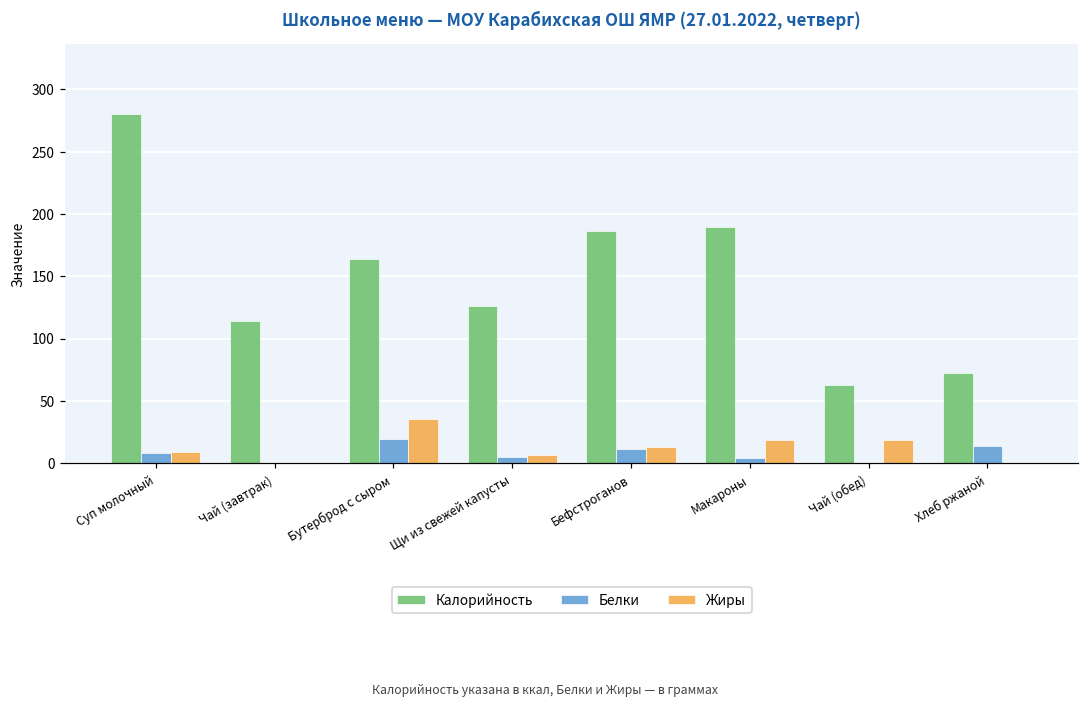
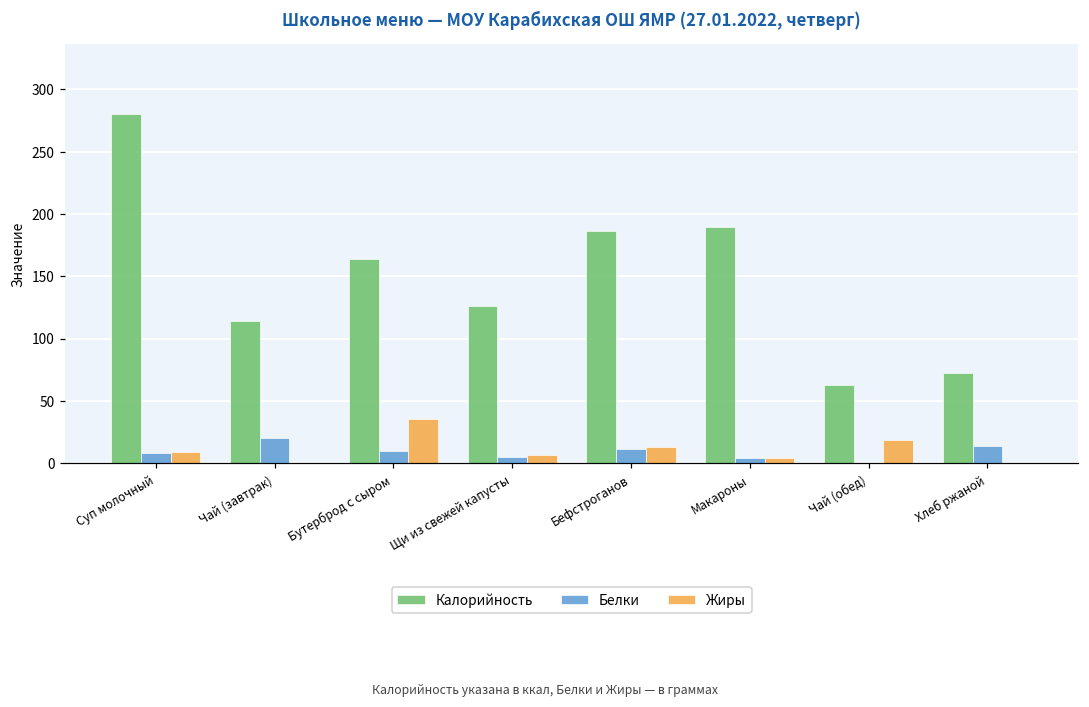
  {
    "Калорийность": {
      "Суп молочный": 281,
      "Чай (завтрак)": 114,
      "Бутерброд с сыром": 164,
      "Щи из свежей капусты": 126,
      "Бефстроганов": 186,
      "Макароны": 190,
      "Чай (обед)": 63,
      "Хлеб ржаной": 72
    },
    "Белки": {
      "Суп молочный": 9,
-     "Чай (завтрак)": 0,
-     "Бутерброд с сыром": 19,
+     "Чай (завтрак)": 20,
+     "Бутерброд с сыром": 10,
      "Щи из свежей капусты": 5,
      "Бефстроганов": 12,
      "Макароны": 4,
      "Хлеб ржаной": 14
    },
    "Жиры": {
      "Суп молочный": 9,
      "Бутерброд с сыром": 36,
      "Щи из свежей капусты": 7,
      "Бефстроганов": 13,
-     "Макароны": 19,
+     "Макароны": 4,
      "Чай (обед)": 19
    }
  }
